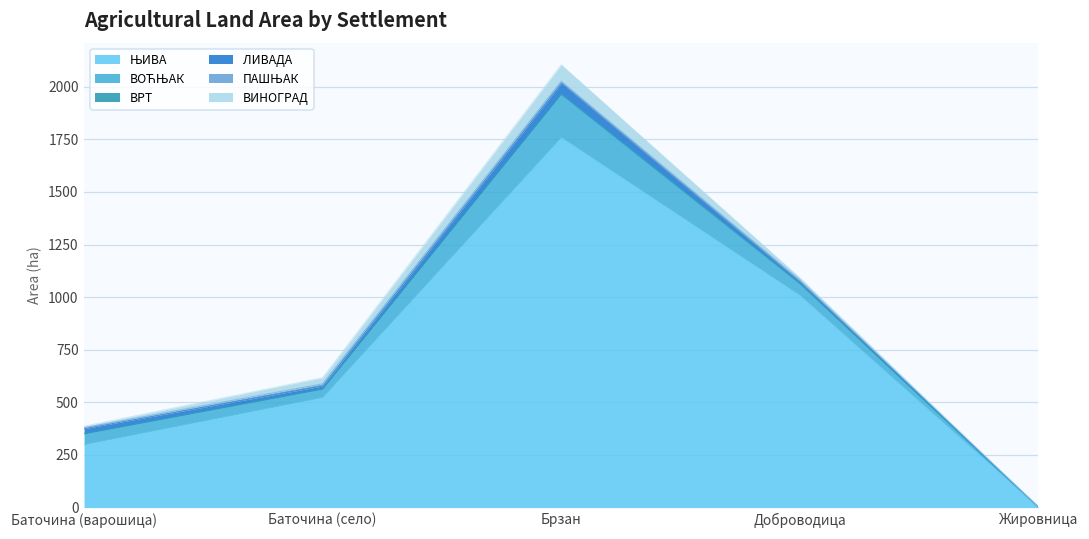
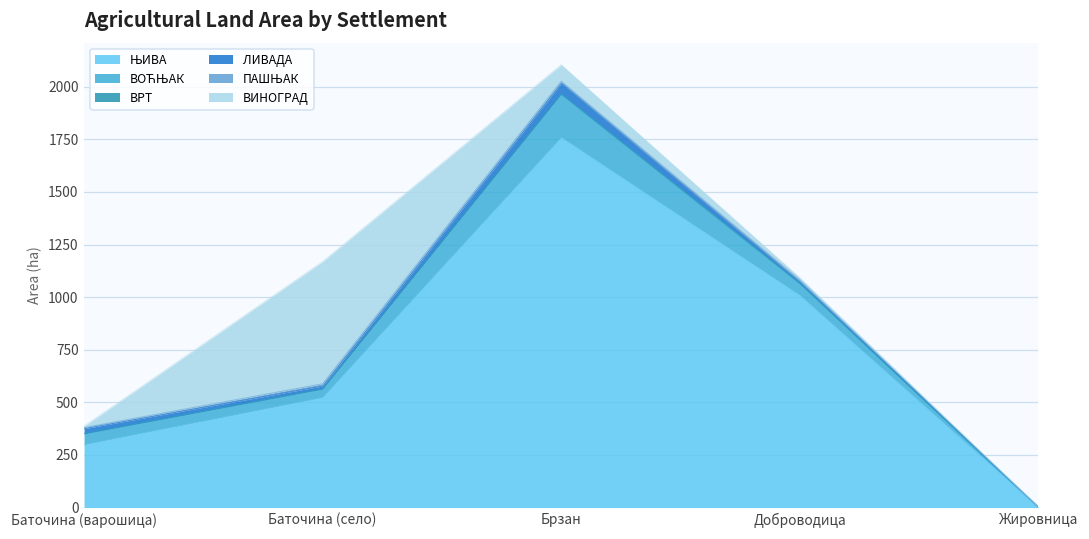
  {
    "ВИНОГРАД": {
-     "Баточина (село)": 30,
+     "Баточина (село)": 580,
      "Брзан": 80
    }
  }
